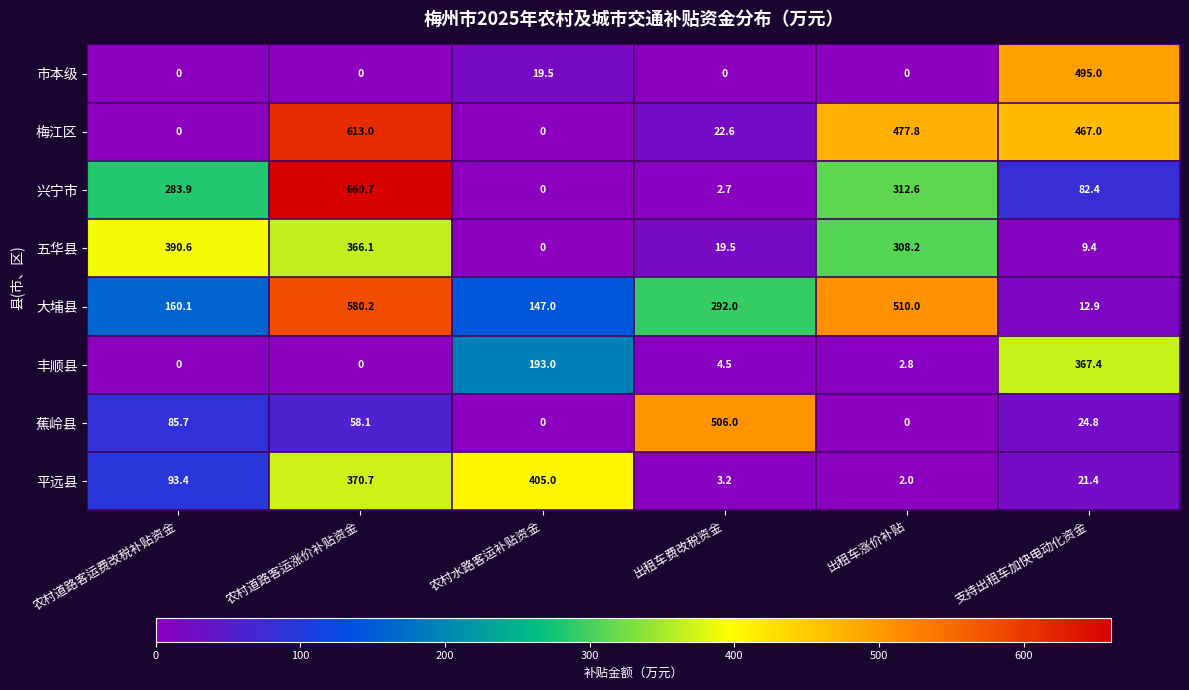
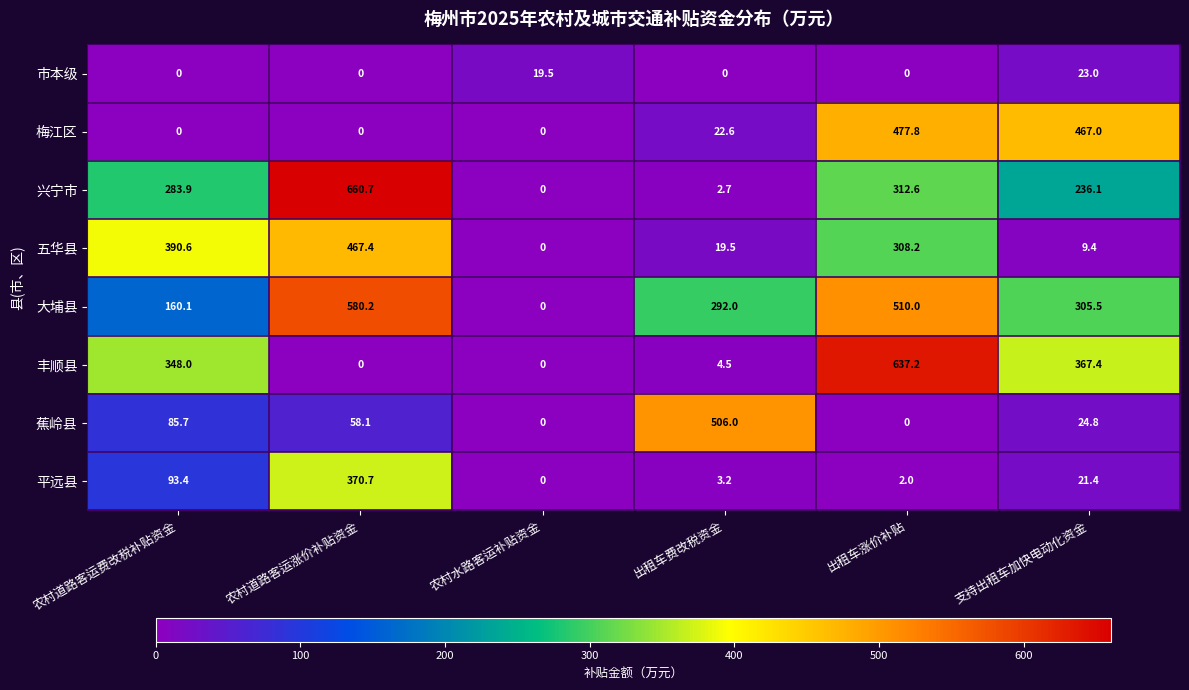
  {
    "市本级": {
      "农村道路客运费改税补贴资金": 0,
      "农村道路客运涨价补贴资金": 0,
      "农村水路客运补贴资金": 19.5,
      "出租车费改税资金": 0,
      "出租车涨价补贴": 0,
-     "支持出租车加快电动化资金": 495.0
+     "支持出租车加快电动化资金": 23.0
    },
    "梅江区": {
      "农村道路客运费改税补贴资金": 0,
-     "农村道路客运涨价补贴资金": 613.0,
+     "农村道路客运涨价补贴资金": 0,
      "农村水路客运补贴资金": 0,
      "出租车费改税资金": 22.6,
      "出租车涨价补贴": 477.8,
      "支持出租车加快电动化资金": 467.0
    },
    "兴宁市": {
      "农村道路客运费改税补贴资金": 283.9,
      "农村道路客运涨价补贴资金": 660.7,
      "农村水路客运补贴资金": 0,
      "出租车费改税资金": 2.7,
      "出租车涨价补贴": 312.6,
-     "支持出租车加快电动化资金": 82.4
+     "支持出租车加快电动化资金": 236.1
    },
    "五华县": {
      "农村道路客运费改税补贴资金": 390.6,
-     "农村道路客运涨价补贴资金": 366.1,
+     "农村道路客运涨价补贴资金": 467.4,
      "农村水路客运补贴资金": 0,
      "出租车费改税资金": 19.5,
      "出租车涨价补贴": 308.2,
      "支持出租车加快电动化资金": 9.4
    },
    "大埔县": {
      "农村道路客运费改税补贴资金": 160.1,
      "农村道路客运涨价补贴资金": 580.2,
-     "农村水路客运补贴资金": 147.0,
+     "农村水路客运补贴资金": 0,
      "出租车费改税资金": 292.0,
      "出租车涨价补贴": 510.0,
-     "支持出租车加快电动化资金": 12.9
+     "支持出租车加快电动化资金": 305.5
    },
    "丰顺县": {
-     "农村道路客运费改税补贴资金": 0,
+     "农村道路客运费改税补贴资金": 348.0,
      "农村道路客运涨价补贴资金": 0,
-     "农村水路客运补贴资金": 193.0,
+     "农村水路客运补贴资金": 0,
      "出租车费改税资金": 4.5,
-     "出租车涨价补贴": 2.8,
+     "出租车涨价补贴": 637.2,
      "支持出租车加快电动化资金": 367.4
    },
    "蕉岭县": {
      "农村道路客运费改税补贴资金": 85.7,
      "农村道路客运涨价补贴资金": 58.1,
      "农村水路客运补贴资金": 0,
      "出租车费改税资金": 506.0,
      "出租车涨价补贴": 0,
      "支持出租车加快电动化资金": 24.8
    },
    "平远县": {
      "农村道路客运费改税补贴资金": 93.4,
      "农村道路客运涨价补贴资金": 370.7,
-     "农村水路客运补贴资金": 405.0,
+     "农村水路客运补贴资金": 0,
      "出租车费改税资金": 3.2,
      "出租车涨价补贴": 2.0,
      "支持出租车加快电动化资金": 21.4
    }
  }
